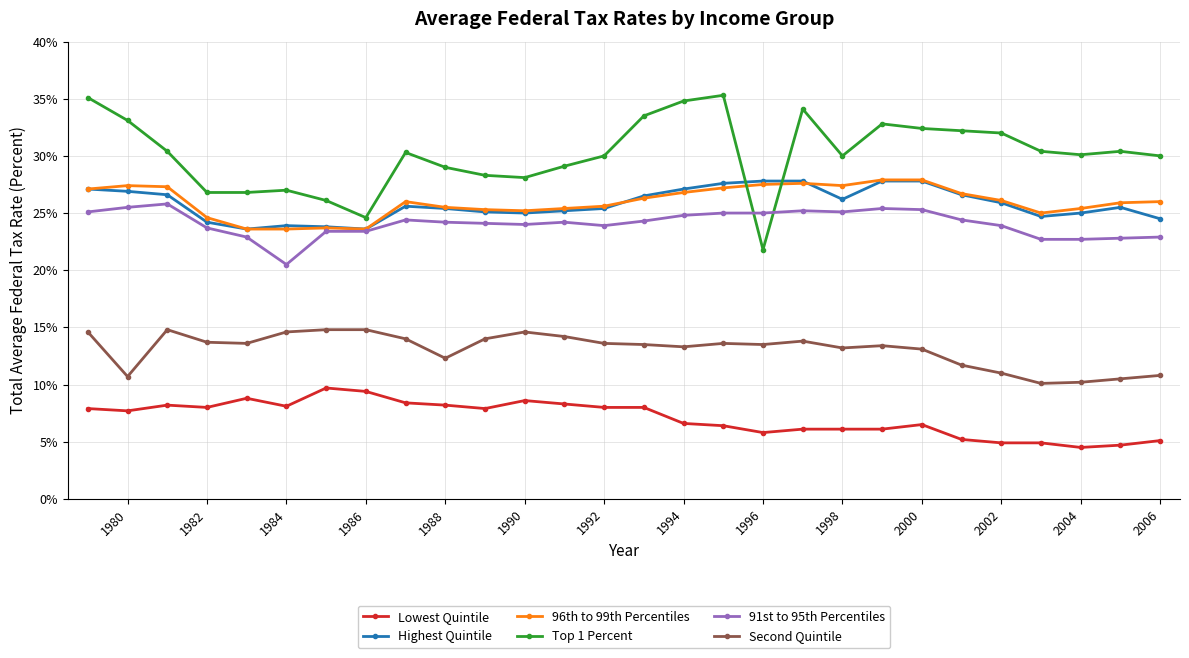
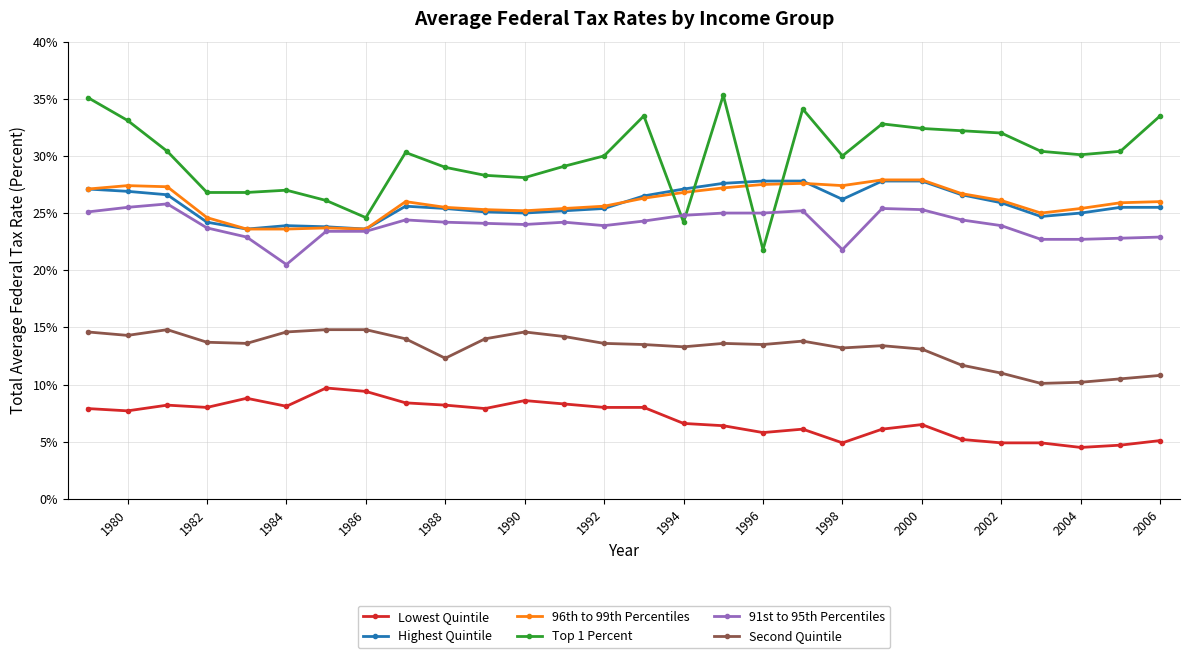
  {
    "Lowest Quintile": {
      "1980": "7.7%",
      "1982": "8.0%",
      "1984": "8.1%",
      "1986": "9.4%",
      "1988": "8.2%",
      "1990": "8.6%",
      "1992": "8.0%",
      "1994": "6.6%",
      "1996": "5.8%",
-     "1998": "6.1%",
+     "1998": "4.9%",
      "2000": "6.5%",
      "2002": "4.9%",
      "2004": "4.5%",
      "2006": "5.1%"
    },
    "Highest Quintile": {
      "1980": "26.9%",
      "1982": "24.2%",
      "1984": "23.9%",
      "1994": "27.1%",
      "1996": "27.8%",
      "1998": "26.2%",
      "2004": "25.0%",
-     "2006": "24.5%"
+     "2006": "25.5%"
    },
    "96th to 99th Percentiles": {
      "1980": "27.4%",
      "1982": "24.6%",
      "1984": "23.6%",
      "1994": "26.8%",
      "1996": "27.5%",
      "1998": "27.4%",
      "2004": "25.4%",
      "2006": "26.0%"
    },
    "Top 1 Percent": {
      "1980": "33.1%",
      "1982": "26.8%",
      "1984": "27.0%",
      "1986": "24.6%",
      "1988": "29.0%",
      "1990": "28.1%",
      "1992": "30.0%",
-     "1994": "34.8%",
+     "1994": "24.2%",
      "1996": "21.8%",
      "1998": "30.0%",
      "2000": "32.4%",
      "2002": "32.0%",
      "2004": "30.1%",
-     "2006": "30.0%"
+     "2006": "33.5%"
    },
    "91st to 95th Percentiles": {
      "1980": "25.5%",
      "1982": "23.7%",
      "1984": "20.5%",
      "1988": "24.2%",
      "1990": "24.0%",
      "1992": "23.9%",
      "1994": "24.8%",
      "1996": "25.0%",
-     "1998": "25.1%",
+     "1998": "21.8%",
      "2000": "25.3%",
      "2002": "23.9%",
      "2004": "22.7%",
      "2006": "22.9%"
    },
    "Second Quintile": {
-     "1980": "10.7%",
+     "1980": "14.3%",
      "1982": "13.7%",
      "1984": "14.6%",
      "1986": "14.8%",
      "1988": "12.3%",
      "1990": "14.6%",
      "1992": "13.6%",
      "1994": "13.3%",
      "1996": "13.5%",
      "1998": "13.2%",
      "2000": "13.1%",
      "2002": "11.0%",
      "2004": "10.2%",
      "2006": "10.8%"
    }
  }
